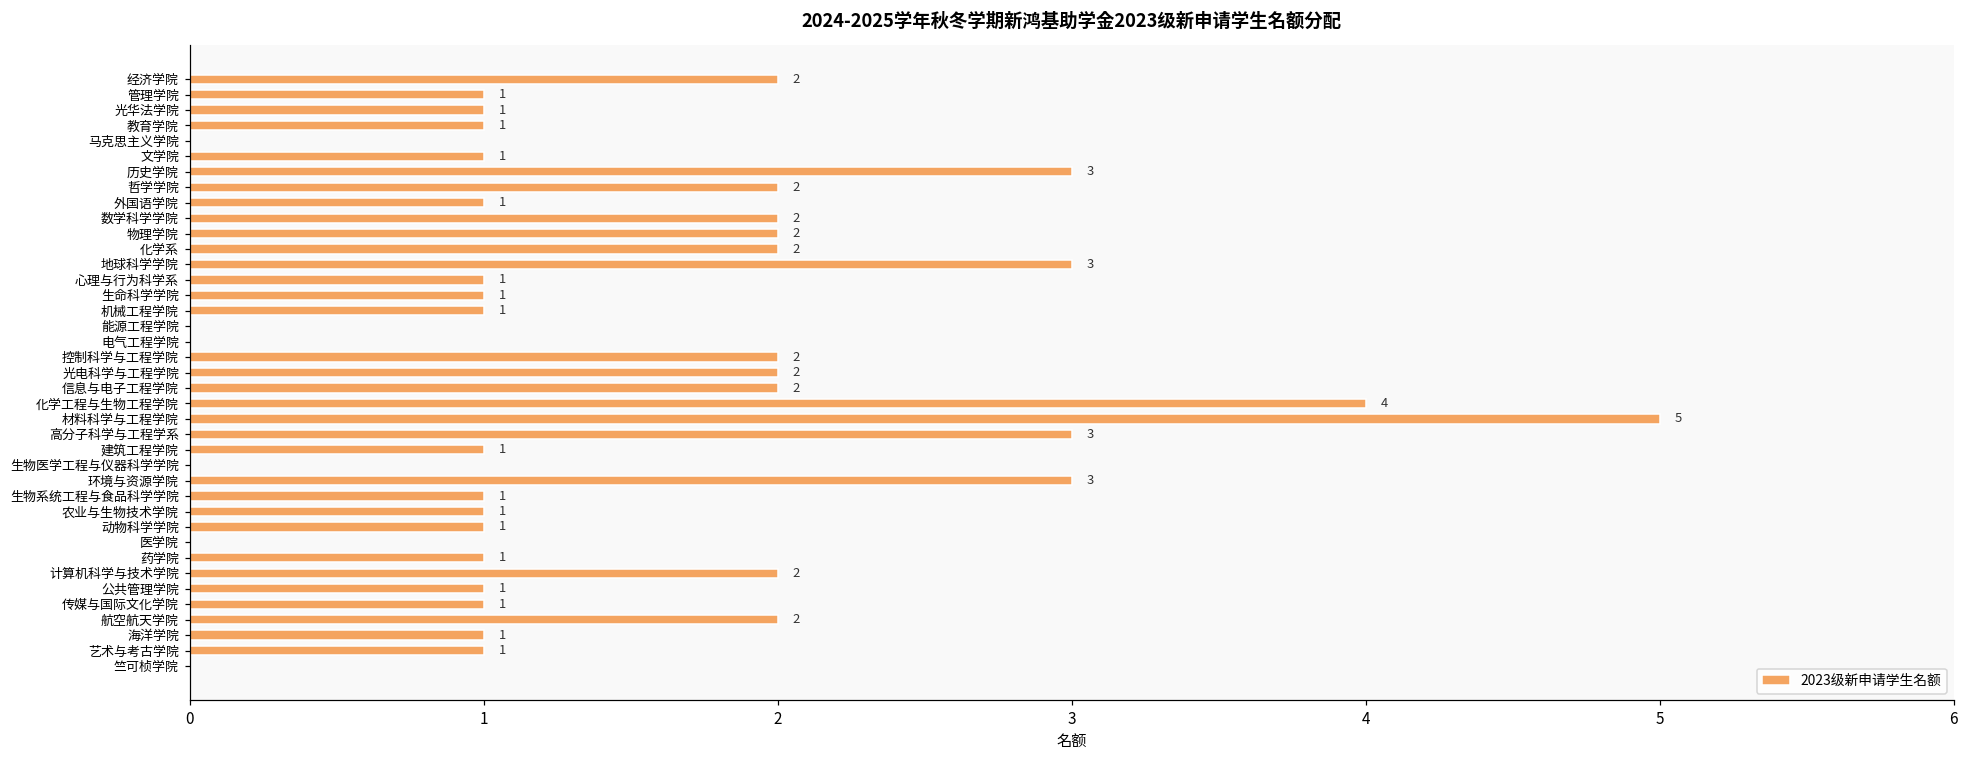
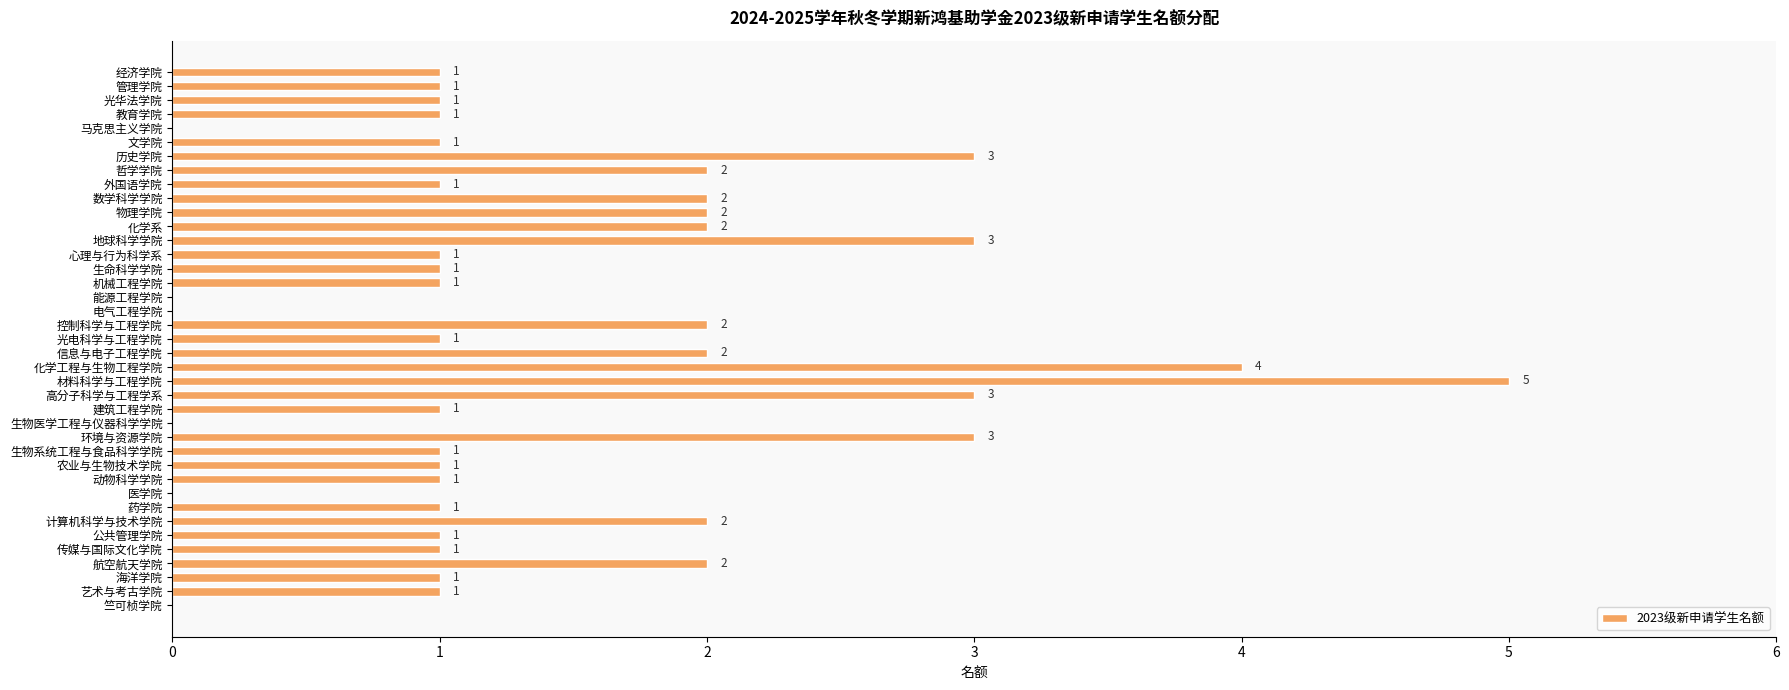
  {
-   "经济学院": 2,
+   "经济学院": 1,
    "管理学院": 1,
    "光华法学院": 1,
    "教育学院": 1,
    "文学院": 1,
    "历史学院": 3,
    "哲学学院": 2,
    "外国语学院": 1,
    "数学科学学院": 2,
    "物理学院": 2,
    "化学系": 2,
    "地球科学学院": 3,
    "心理与行为科学系": 1,
    "生命科学学院": 1,
    "机械工程学院": 1,
    "控制科学与工程学院": 2,
-   "光电科学与工程学院": 2,
+   "光电科学与工程学院": 1,
    "信息与电子工程学院": 2,
    "化学工程与生物工程学院": 4,
    "材料科学与工程学院": 5,
    "高分子科学与工程学系": 3,
    "建筑工程学院": 1,
    "环境与资源学院": 3,
    "生物系统工程与食品科学学院": 1,
    "农业与生物技术学院": 1,
    "动物科学学院": 1,
    "药学院": 1,
    "计算机科学与技术学院": 2,
    "公共管理学院": 1,
    "传媒与国际文化学院": 1,
    "航空航天学院": 2,
    "海洋学院": 1,
    "艺术与考古学院": 1
  }
